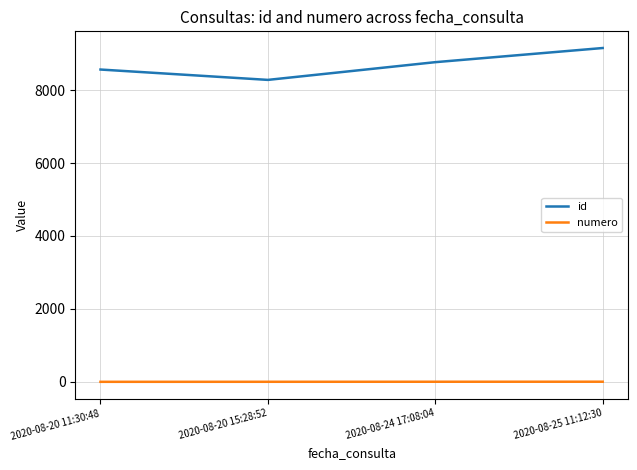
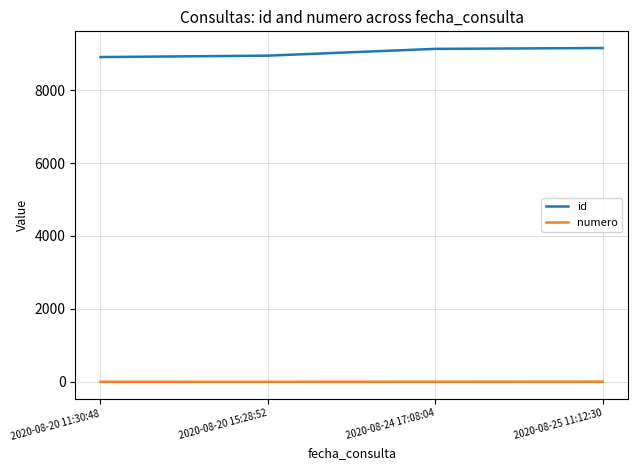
  {
    "id": {
-     "2020-08-20 11:30:48": 8600,
-     "2020-08-20 15:28:52": 8300,
-     "2020-08-24 17:08:04": 8800,
+     "2020-08-20 11:30:48": 8900,
+     "2020-08-20 15:28:52": 8900,
+     "2020-08-24 17:08:04": 9100,
      "2020-08-25 11:12:30": 9200
    },
    "numero": {
      "2020-08-20 11:30:48": 0,
      "2020-08-20 15:28:52": 0,
      "2020-08-24 17:08:04": 0,
      "2020-08-25 11:12:30": 0
    }
  }
